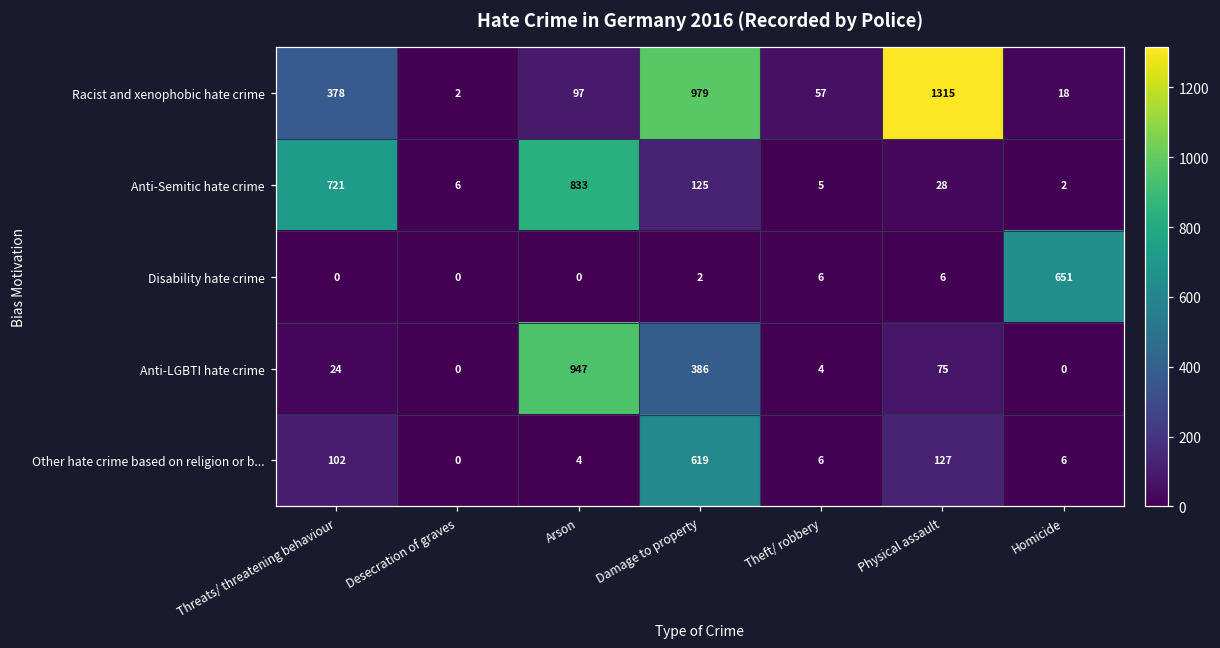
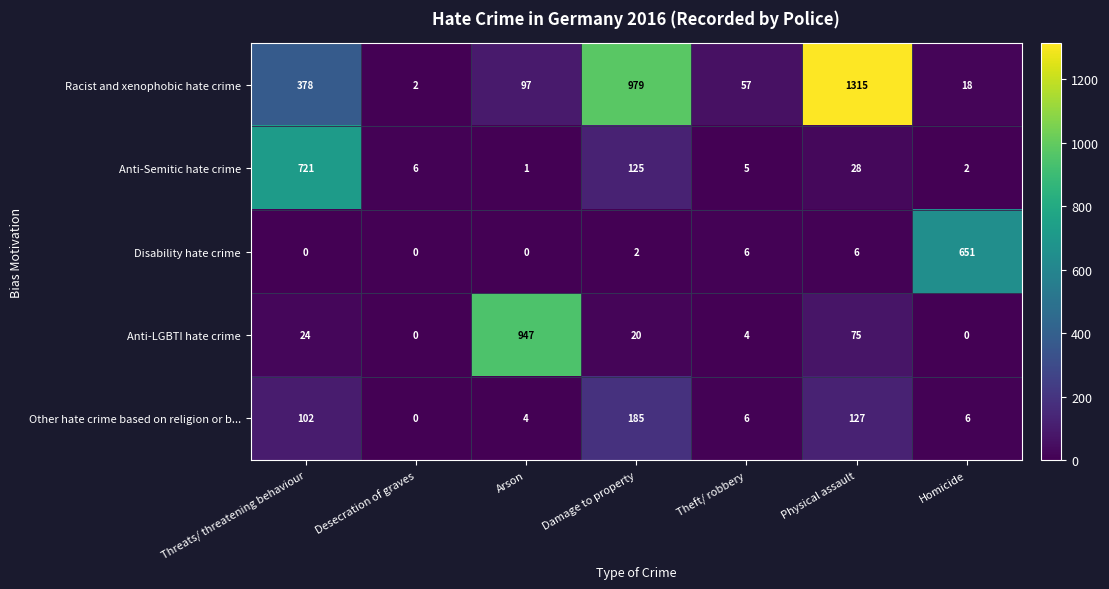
  {
    "Racist and xenophobic hate crime": {
      "Threats/ threatening behaviour": 378,
      "Desecration of graves": 2,
      "Arson": 97,
      "Damage to property": 979,
      "Theft/ robbery": 57,
      "Physical assault": 1315,
      "Homicide": 18
    },
    "Anti-Semitic hate crime": {
      "Threats/ threatening behaviour": 721,
      "Desecration of graves": 6,
-     "Arson": 833,
+     "Arson": 1,
      "Damage to property": 125,
      "Theft/ robbery": 5,
      "Physical assault": 28,
      "Homicide": 2
    },
    "Disability hate crime": {
      "Threats/ threatening behaviour": 0,
      "Desecration of graves": 0,
      "Arson": 0,
      "Damage to property": 2,
      "Theft/ robbery": 6,
      "Physical assault": 6,
      "Homicide": 651
    },
    "Anti-LGBTI hate crime": {
      "Threats/ threatening behaviour": 24,
      "Desecration of graves": 0,
      "Arson": 947,
-     "Damage to property": 386,
+     "Damage to property": 20,
      "Theft/ robbery": 4,
      "Physical assault": 75,
      "Homicide": 0
    },
    "Other hate crime based on religion or b...": {
      "Threats/ threatening behaviour": 102,
      "Desecration of graves": 0,
      "Arson": 4,
-     "Damage to property": 619,
+     "Damage to property": 185,
      "Theft/ robbery": 6,
      "Physical assault": 127,
      "Homicide": 6
    }
  }
